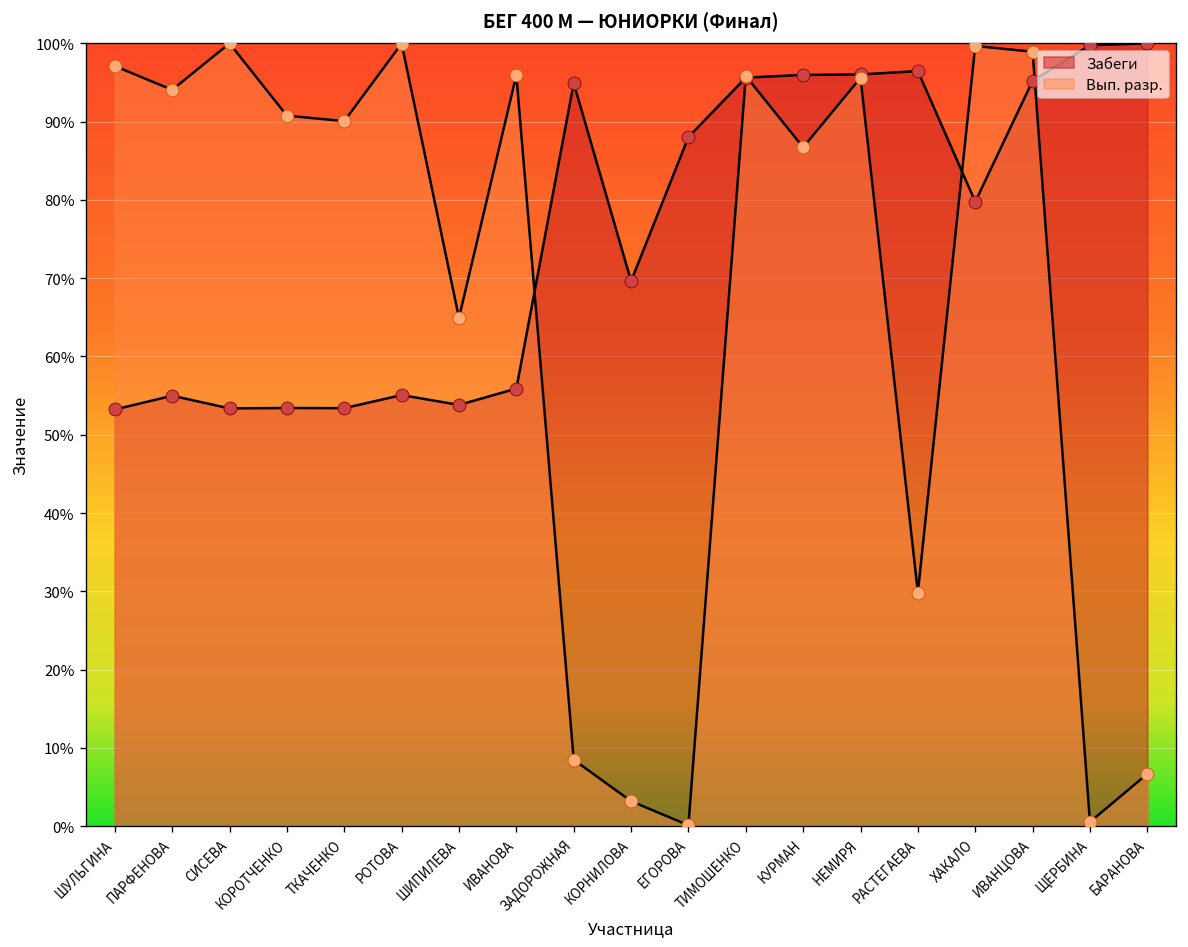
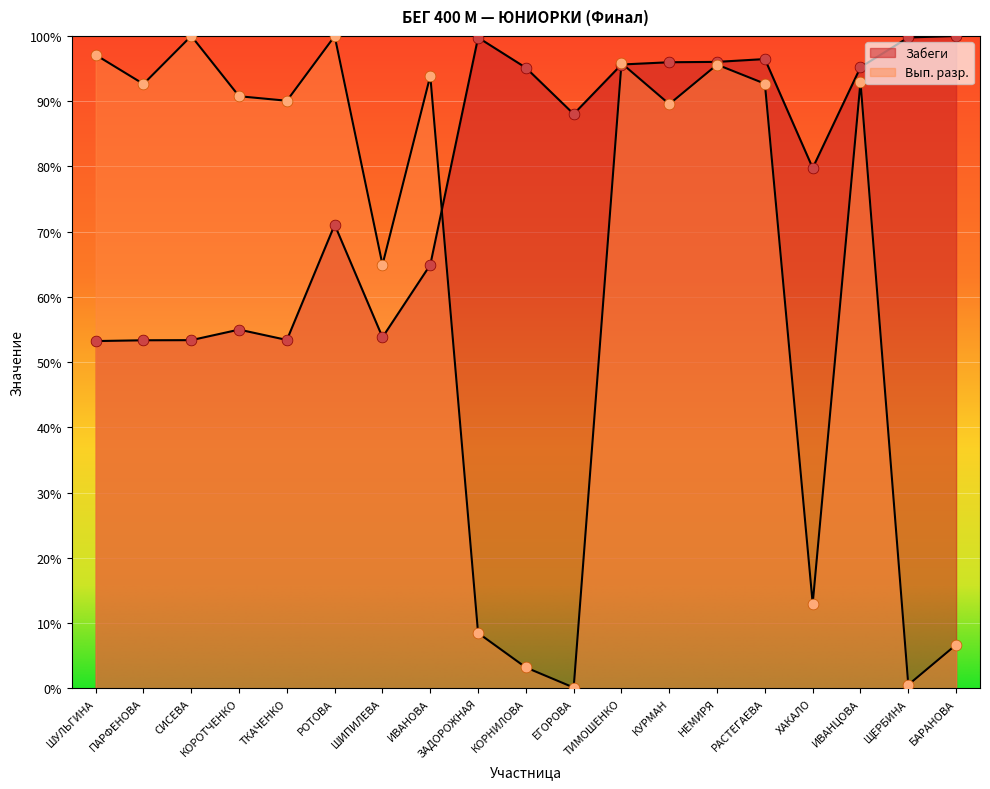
  {
    "Забеги": {
      "ШУЛЬГИНА": "53%",
-     "ПАРФЕНОВА": "55%",
+     "ПАРФЕНОВА": "53%",
      "СИСЕВА": "53%",
-     "КОРОТЧЕНКО": "53%",
+     "КОРОТЧЕНКО": "55%",
      "ТКАЧЕНКО": "53%",
-     "РОТОВА": "55%",
+     "РОТОВА": "71%",
      "ШИПИЛЕВА": "54%",
-     "ИВАНОВА": "56%",
-     "ЗАДОРОЖНАЯ": "95%",
-     "КОРНИЛОВА": "70%",
+     "ИВАНОВА": "65%",
+     "ЗАДОРОЖНАЯ": "100%",
+     "КОРНИЛОВА": "95%",
      "ЕГОРОВА": "88%",
      "КУРМАН": "96%",
      "НЕМИРЯ": "96%",
      "РАСТЕГАЕВА": "96%",
      "ХАКАЛО": "80%",
      "ИВАНЦОВА": "95%",
      "ЩЕРБИНА": "100%",
      "БАРАНОВА": "100%"
    },
    "Вып. разр.": {
      "ШУЛЬГИНА": "97%",
-     "ПАРФЕНОВА": "94%",
+     "ПАРФЕНОВА": "93%",
      "СИСЕВА": "100%",
      "КОРОТЧЕНКО": "91%",
      "ТКАЧЕНКО": "90%",
      "РОТОВА": "100%",
      "ШИПИЛЕВА": "65%",
-     "ИВАНОВА": "96%",
+     "ИВАНОВА": "94%",
      "ЗАДОРОЖНАЯ": "8%",
      "КОРНИЛОВА": "3%",
      "ЕГОРОВА": "0%",
-     "КУРМАН": "87%",
+     "КУРМАН": "90%",
      "НЕМИРЯ": "96%",
-     "РАСТЕГАЕВА": "30%",
-     "ХАКАЛО": "100%",
-     "ИВАНЦОВА": "99%",
+     "РАСТЕГАЕВА": "93%",
+     "ХАКАЛО": "13%",
+     "ИВАНЦОВА": "93%",
      "ЩЕРБИНА": "1%",
      "БАРАНОВА": "7%"
    }
  }
